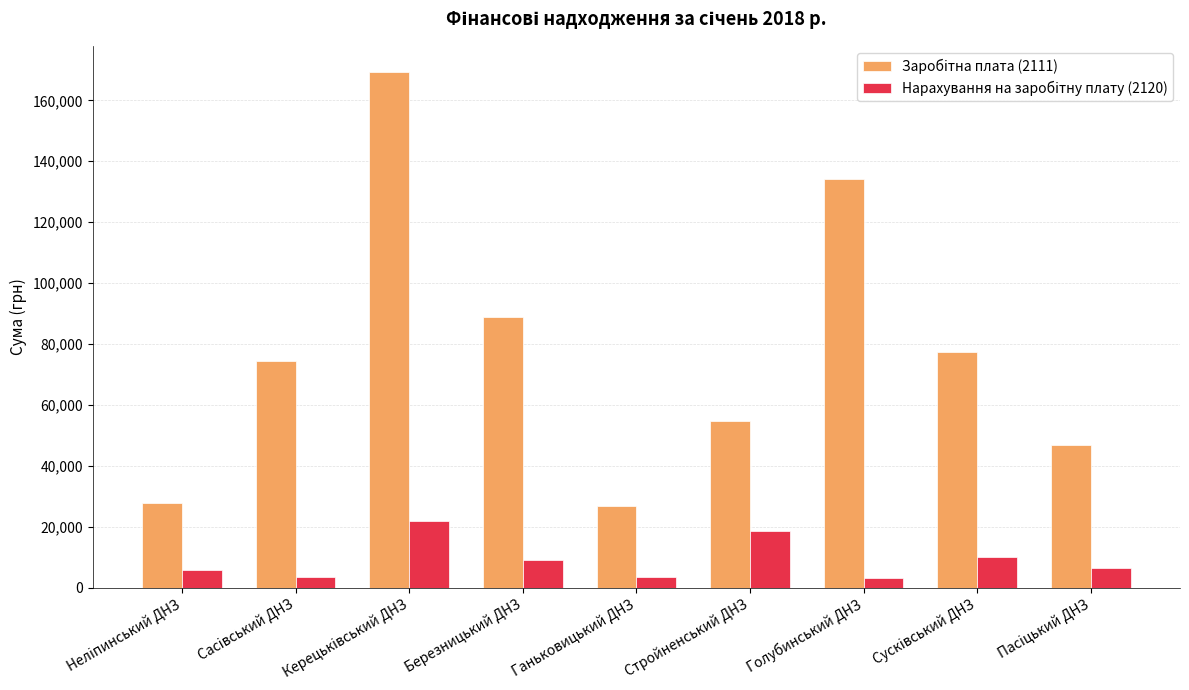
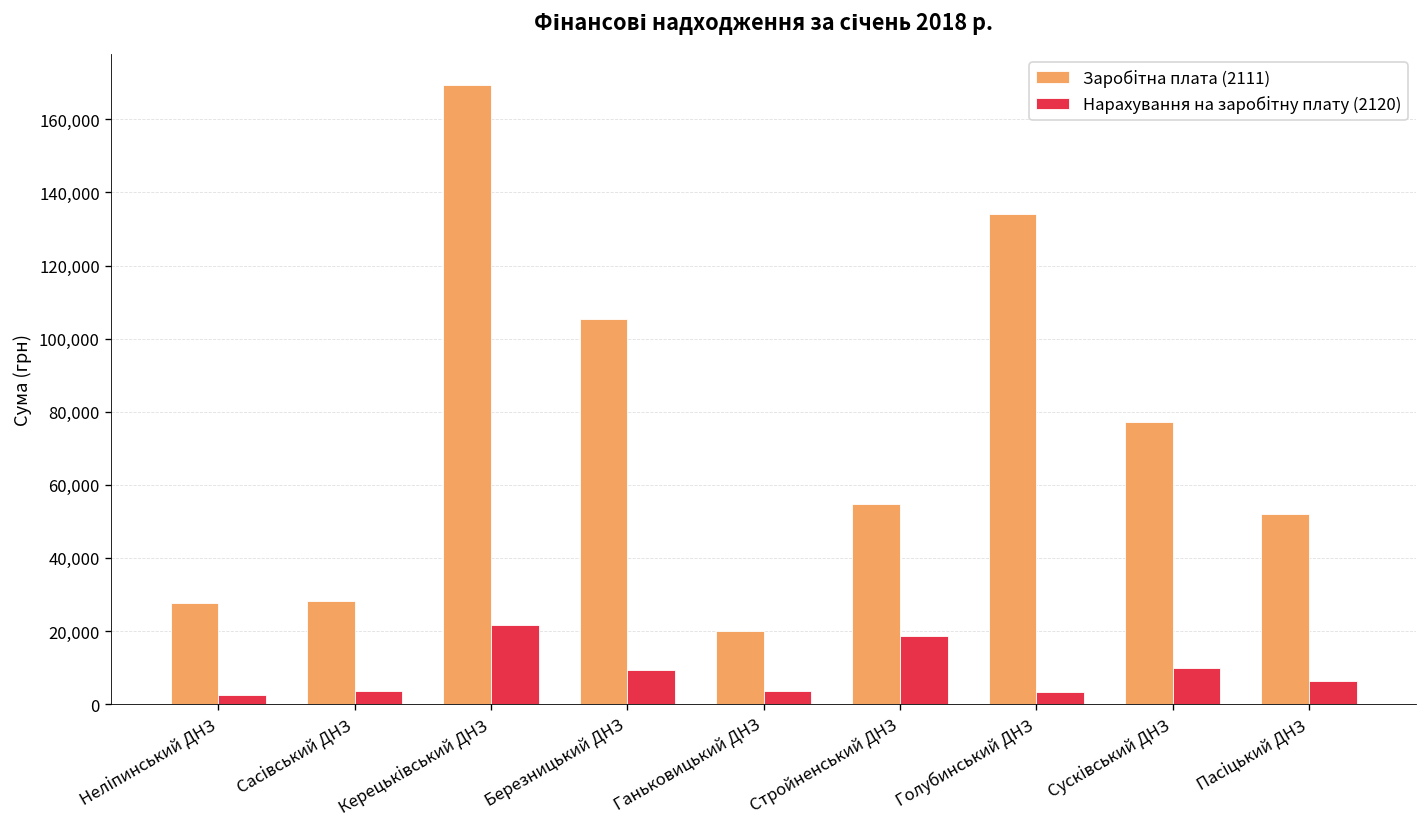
  {
    "Заробітна плата (2111)": {
      "Неліпинський ДНЗ": "28,000",
-     "Сасівський ДНЗ": "75,000",
+     "Сасівський ДНЗ": "28,000",
      "Керецьківський ДНЗ": "169,000",
-     "Березницький ДНЗ": "89,000",
-     "Ганьковицький ДНЗ": "27,000",
+     "Березницький ДНЗ": "105,000",
+     "Ганьковицький ДНЗ": "20,000",
      "Стройненський ДНЗ": "55,000",
      "Голубинський ДНЗ": "134,000",
      "Сусківський ДНЗ": "77,000",
-     "Пасіцький ДНЗ": "47,000"
+     "Пасіцький ДНЗ": "52,000"
    },
    "Нарахування на заробітну плату (2120)": {
-     "Неліпинський ДНЗ": "6,000",
+     "Неліпинський ДНЗ": "3,000",
      "Сасівський ДНЗ": "4,000",
      "Керецьківський ДНЗ": "22,000",
      "Березницький ДНЗ": "9,000",
      "Ганьковицький ДНЗ": "3,000",
      "Стройненський ДНЗ": "19,000",
      "Голубинський ДНЗ": "3,000",
      "Сусківський ДНЗ": "10,000",
      "Пасіцький ДНЗ": "6,000"
    }
  }
